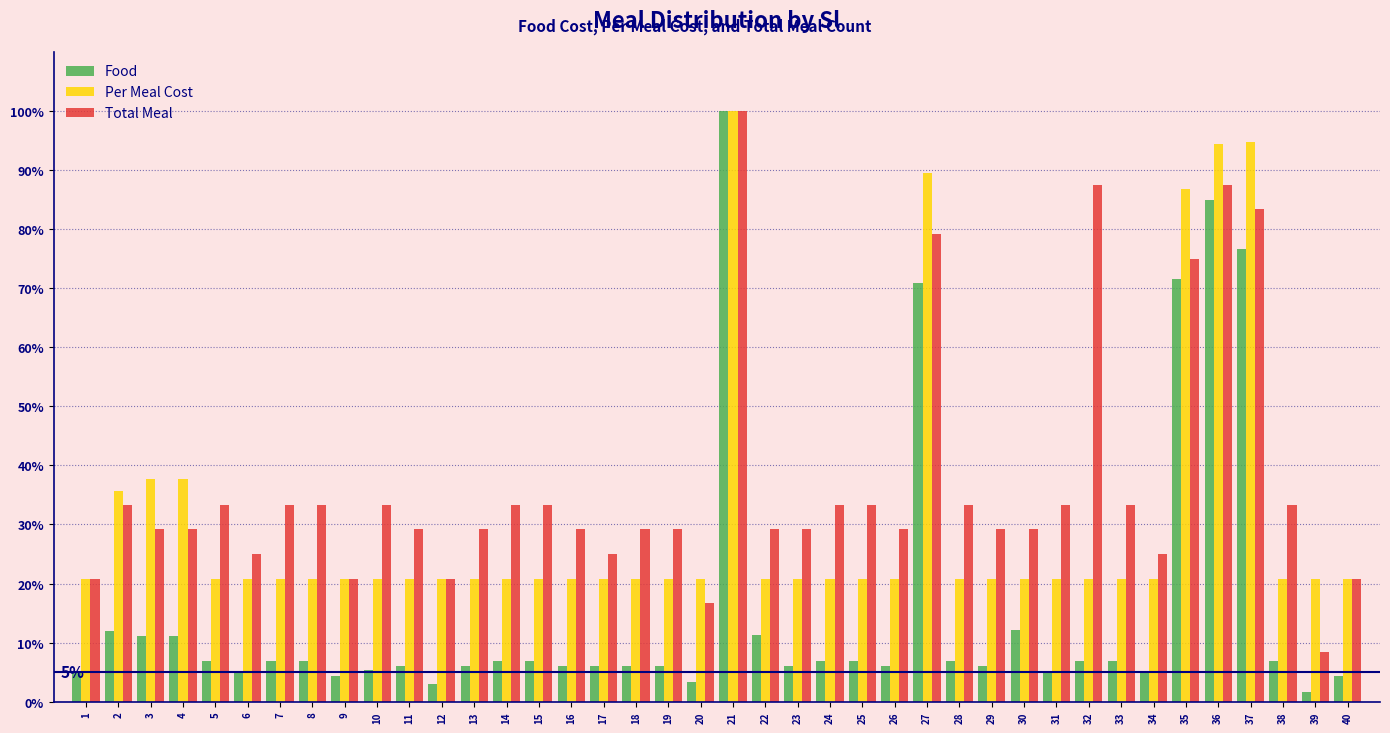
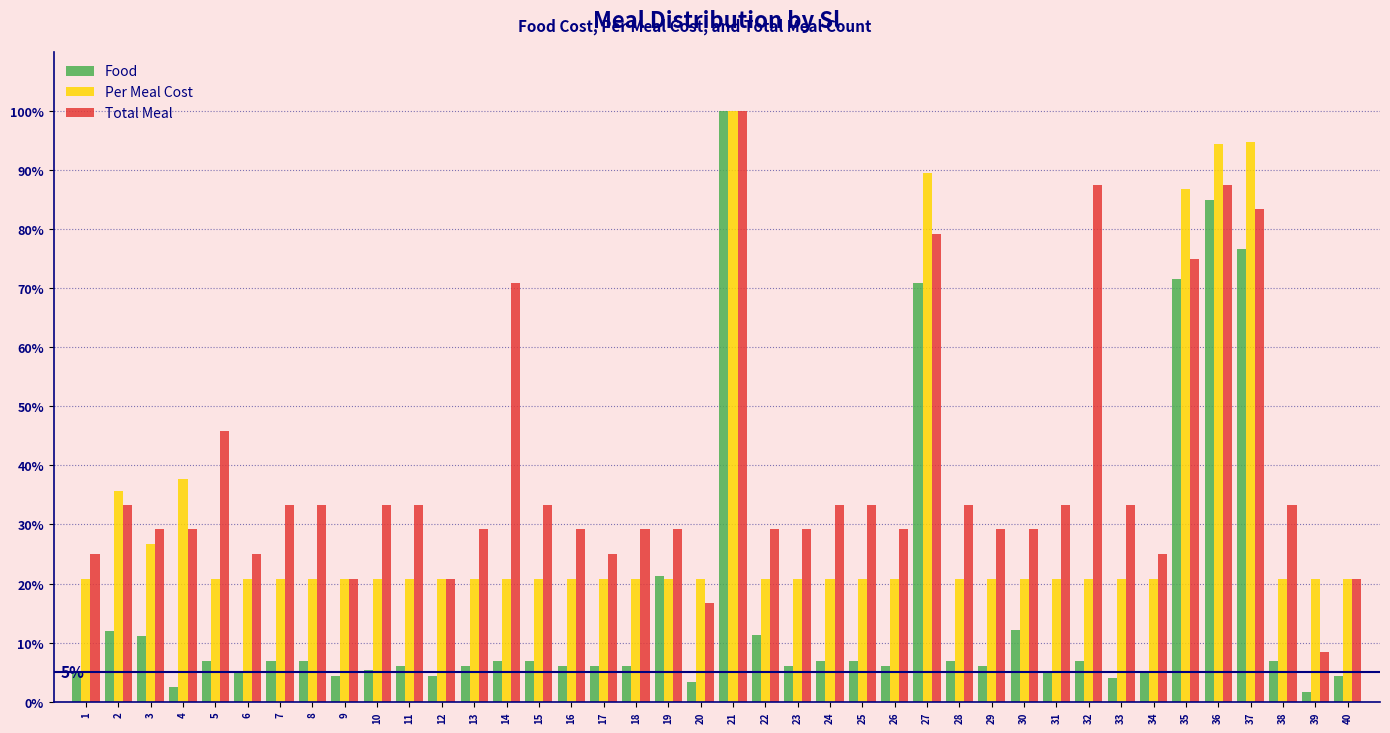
  {
    "Food": {
      "2": "12%",
      "3": "11%",
-     "4": "11%",
+     "4": "2%",
      "5": "7%",
      "6": "5%",
      "7": "7%",
      "8": "7%",
      "9": "4%",
      "10": "5%",
      "11": "6%",
-     "12": "3%",
+     "12": "4%",
      "13": "6%",
      "14": "7%",
      "15": "7%",
      "16": "6%",
      "17": "6%",
      "18": "6%",
-     "19": "6%",
+     "19": "21%",
      "20": "3%",
      "21": "100%",
      "22": "11%",
      "23": "6%",
      "24": "7%",
      "25": "7%",
      "26": "6%",
      "27": "71%",
      "28": "7%",
      "29": "6%",
      "30": "12%",
      "31": "5%",
      "32": "7%",
-     "33": "7%",
+     "33": "4%",
      "34": "5%",
      "35": "72%",
      "36": "85%",
      "37": "77%",
      "38": "7%",
      "39": "2%",
      "40": "4%"
    },
    "Per Meal Cost": {
      "1": "21%",
      "2": "36%",
-     "3": "38%",
+     "3": "27%",
      "4": "38%",
      "5": "21%",
      "6": "21%",
      "7": "21%",
      "8": "21%",
      "9": "21%",
      "10": "21%",
      "11": "21%",
      "12": "21%",
      "13": "21%",
      "14": "21%",
      "15": "21%",
      "16": "21%",
      "17": "21%",
      "18": "21%",
      "19": "21%",
      "20": "21%",
      "21": "100%",
      "22": "21%",
      "23": "21%",
      "24": "21%",
      "25": "21%",
      "26": "21%",
      "27": "90%",
      "28": "21%",
      "29": "21%",
      "30": "21%",
      "31": "21%",
      "32": "21%",
      "33": "21%",
      "34": "21%",
      "35": "87%",
      "36": "94%",
      "37": "95%",
      "38": "21%",
      "39": "21%",
      "40": "21%"
    },
    "Total Meal": {
-     "1": "21%",
+     "1": "25%",
      "2": "33%",
      "3": "29%",
      "4": "29%",
-     "5": "33%",
+     "5": "46%",
      "6": "25%",
      "7": "33%",
      "8": "33%",
      "9": "21%",
      "10": "33%",
-     "11": "29%",
+     "11": "33%",
      "12": "21%",
      "13": "29%",
-     "14": "33%",
+     "14": "71%",
      "15": "33%",
      "16": "29%",
      "17": "25%",
      "18": "29%",
      "19": "29%",
      "20": "17%",
      "21": "100%",
      "22": "29%",
      "23": "29%",
      "24": "33%",
      "25": "33%",
      "26": "29%",
      "27": "79%",
      "28": "33%",
      "29": "29%",
      "30": "29%",
      "31": "33%",
      "32": "88%",
      "33": "33%",
      "34": "25%",
      "35": "75%",
      "36": "88%",
      "37": "83%",
      "38": "33%",
      "39": "8%",
      "40": "21%"
    }
  }
